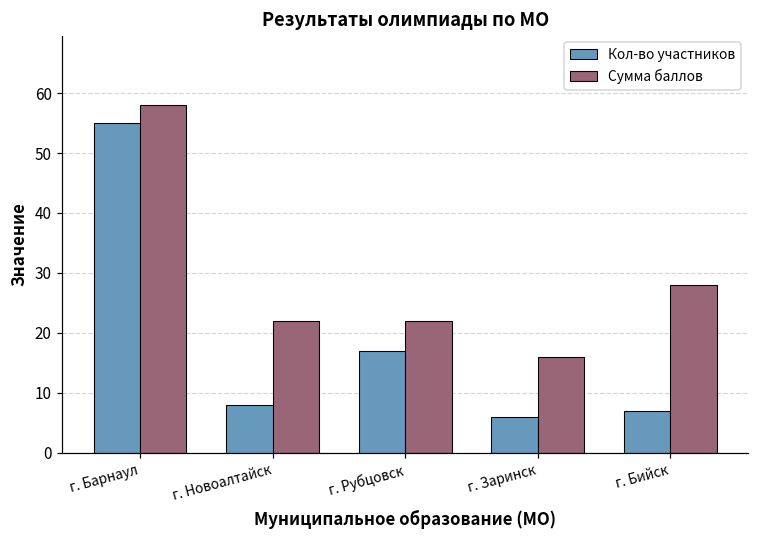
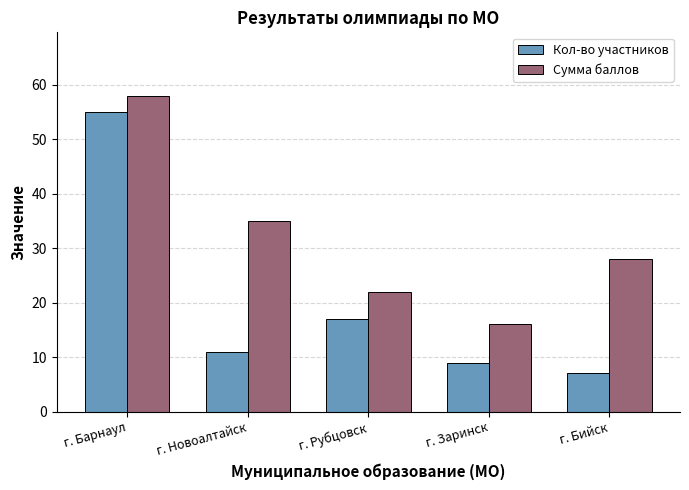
  {
    "Кол-во участников": {
      "г. Барнаул": 55,
-     "г. Новоалтайск": 8,
+     "г. Новоалтайск": 11,
      "г. Рубцовск": 17,
-     "г. Заринск": 6,
+     "г. Заринск": 9,
      "г. Бийск": 7
    },
    "Сумма баллов": {
      "г. Барнаул": 58,
-     "г. Новоалтайск": 22,
+     "г. Новоалтайск": 35,
      "г. Рубцовск": 22,
      "г. Заринск": 16,
      "г. Бийск": 28
    }
  }
